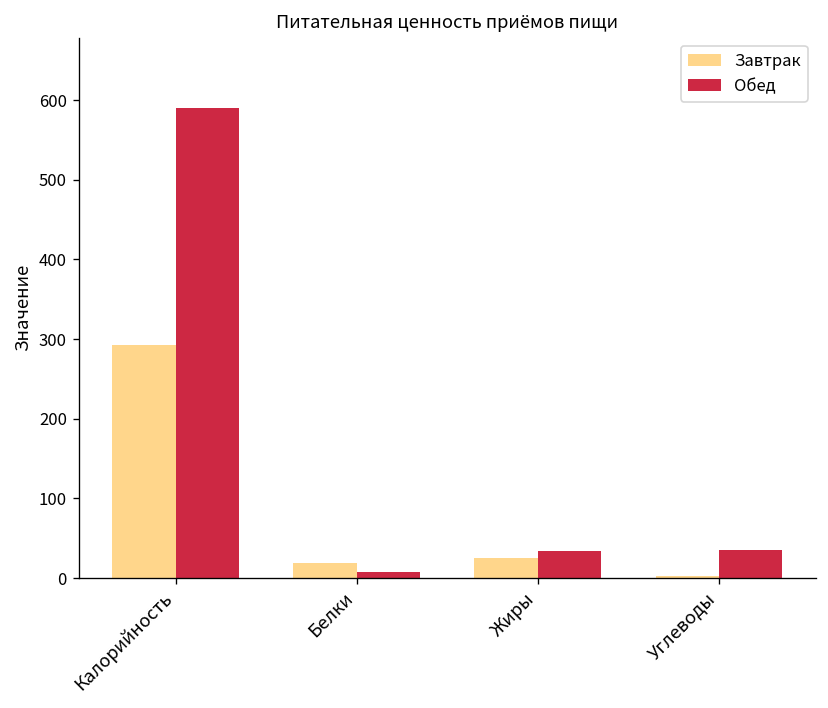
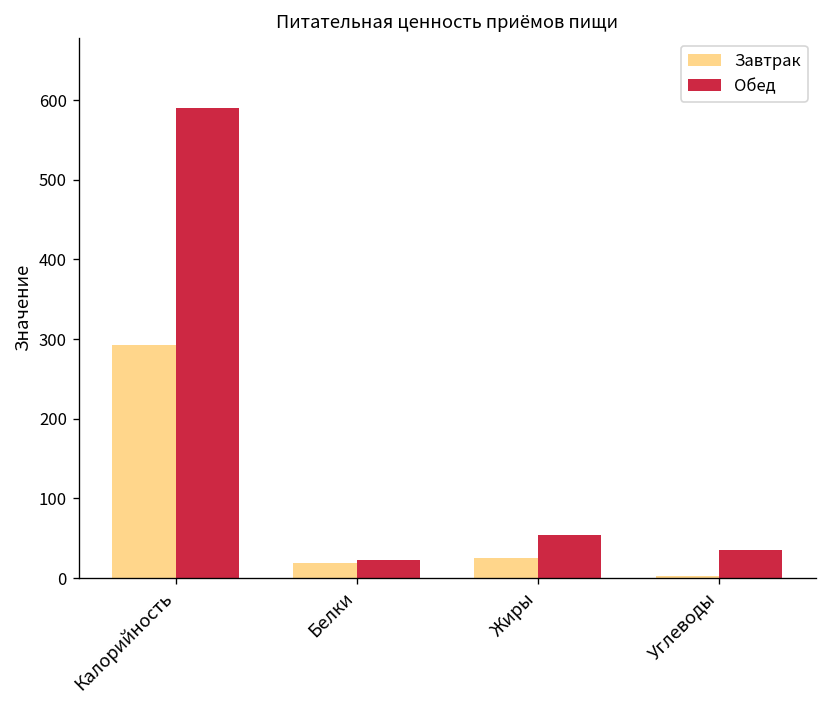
  {
    "Завтрак": {
      "Калорийность": 290,
      "Белки": 20,
      "Жиры": 30
    },
    "Обед": {
      "Калорийность": 590,
-     "Белки": 10,
-     "Жиры": 30,
+     "Белки": 20,
+     "Жиры": 50,
      "Углеводы": 40
    }
  }
